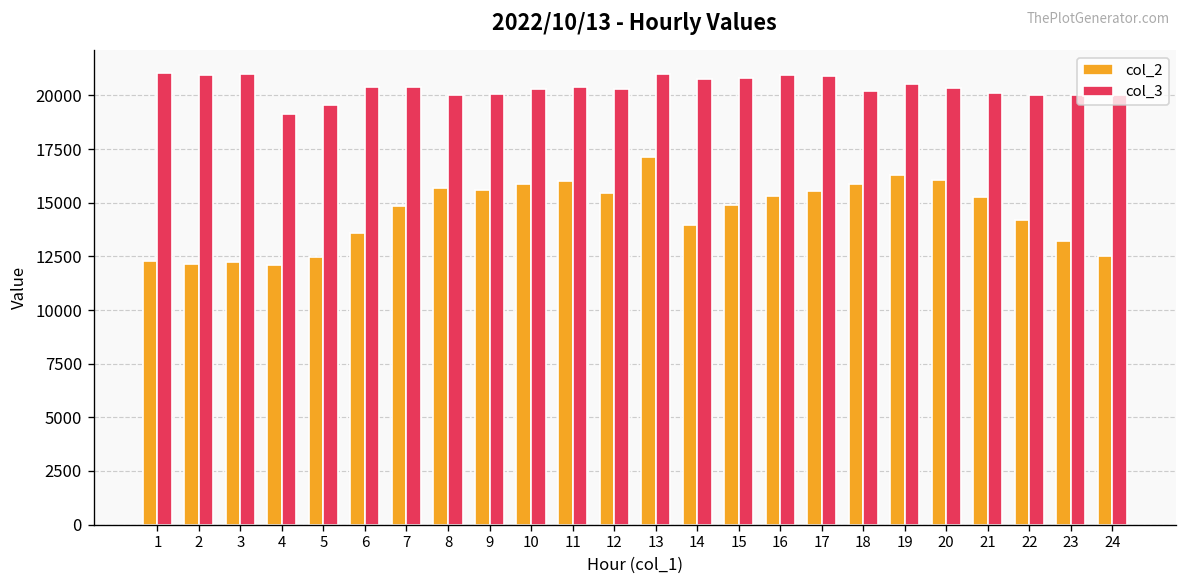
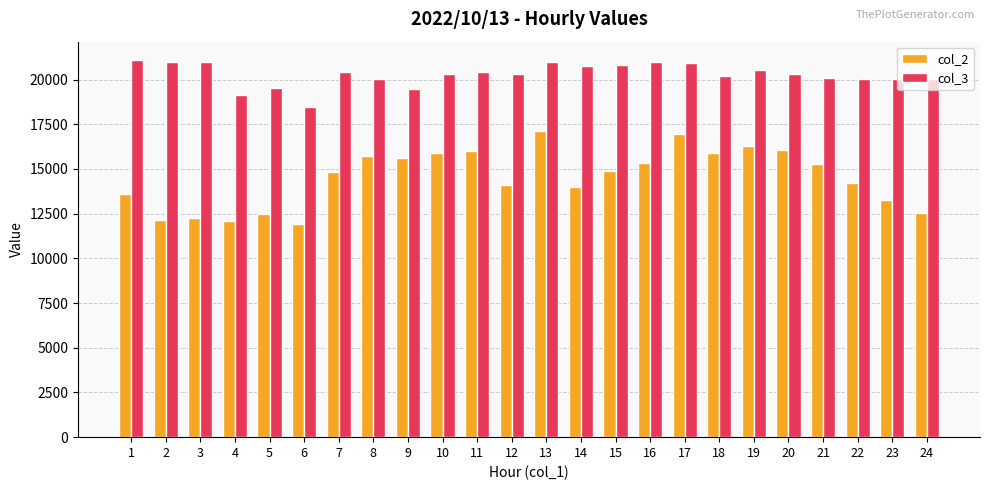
  {
    "col_2": {
-     "1": 12300,
+     "1": 13600,
      "2": 12100,
      "3": 12300,
      "4": 12100,
      "5": 12500,
-     "6": 13600,
+     "6": 11900,
      "7": 14800,
      "8": 15700,
      "9": 15600,
      "10": 15900,
      "11": 16000,
-     "12": 15400,
+     "12": 14100,
      "13": 17100,
      "14": 14000,
      "15": 14900,
      "16": 15300,
-     "17": 15500,
+     "17": 17000,
      "18": 15900,
      "19": 16300,
      "20": 16100,
      "21": 15300,
      "22": 14200,
      "23": 13200,
      "24": 12500
    },
    "col_3": {
      "1": 21100,
      "2": 21000,
      "3": 21000,
      "4": 19100,
      "5": 19500,
-     "6": 20400,
+     "6": 18400,
      "7": 20400,
      "8": 20000,
-     "9": 20100,
+     "9": 19500,
      "10": 20300,
      "11": 20400,
      "12": 20300,
      "13": 21000,
      "14": 20700,
      "15": 20800,
      "16": 21000,
      "17": 20900,
      "18": 20200,
      "19": 20500,
      "20": 20300,
      "21": 20100,
      "22": 20000
    }
  }
